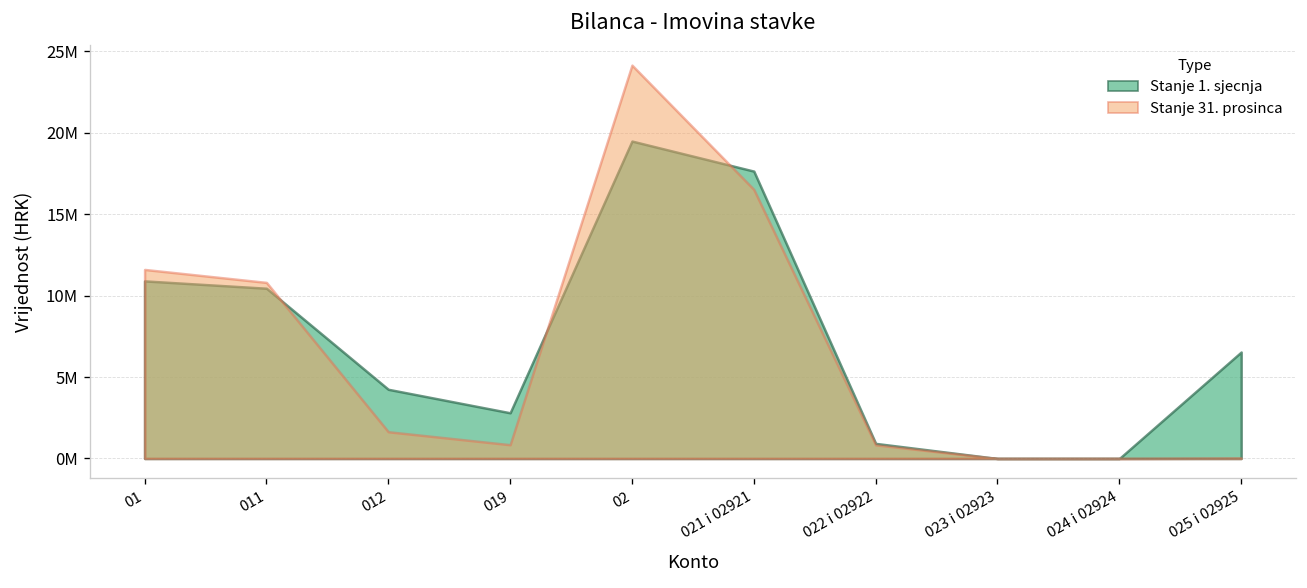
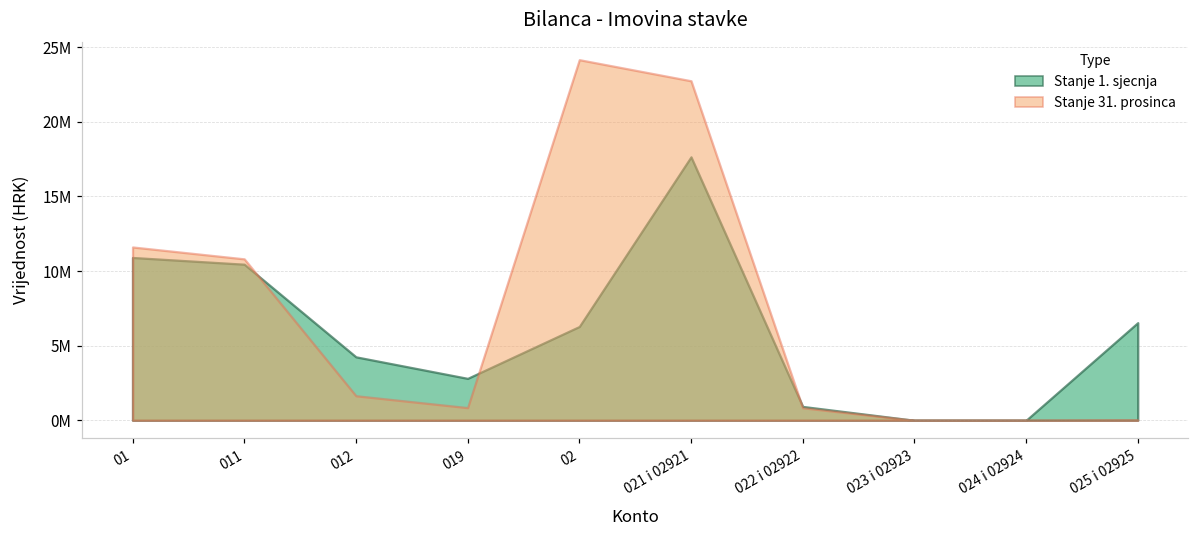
  {
    "Stanje 1. sjecnja": {
      "01": 10900000,
      "011": 10500000,
      "012": 4300000,
      "019": 2800000,
-     "02": 19500000,
+     "02": 6300000,
      "021 i 02921": 17700000,
      "025 i 02925": 6500000
    },
    "Stanje 31. prosinca": {
      "01": 11600000,
      "011": 10800000,
      "012": 1600000,
      "019": 800000,
      "02": 24200000,
-     "021 i 02921": 16500000
+     "021 i 02921": 22700000
    }
  }
